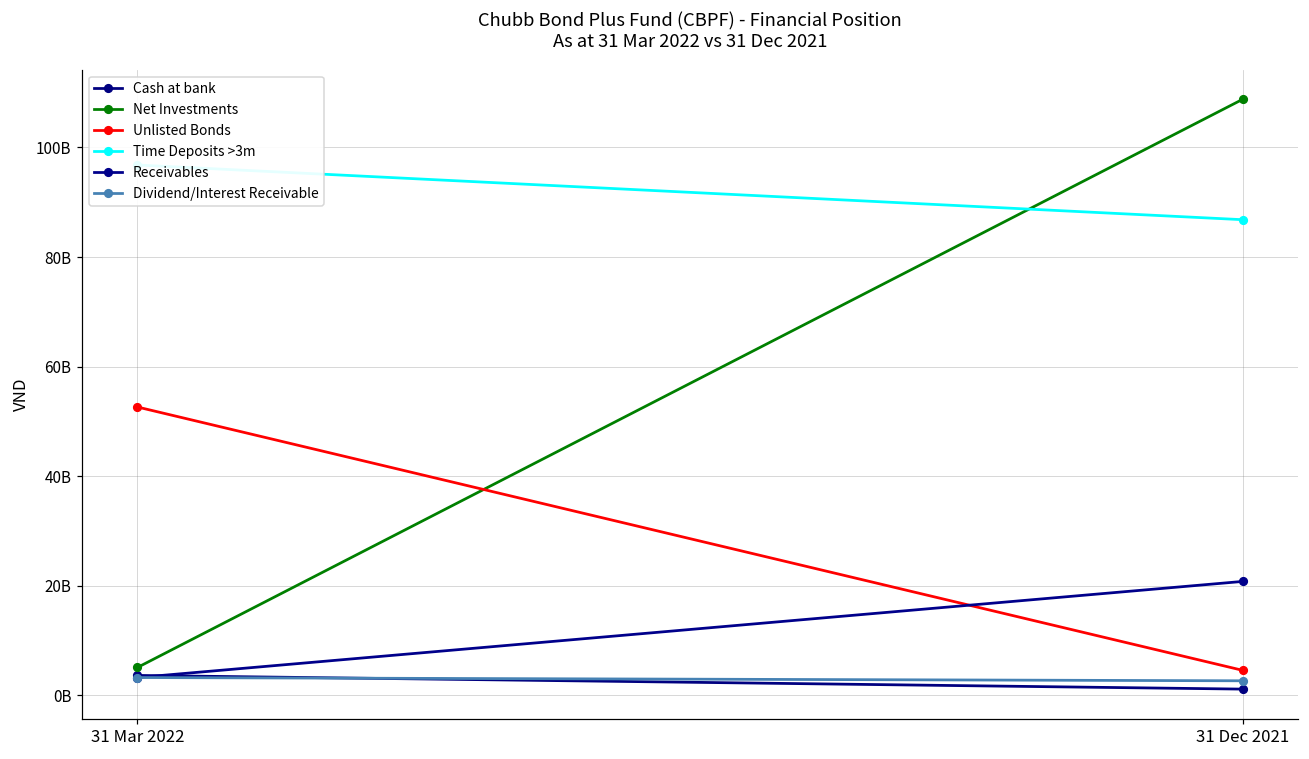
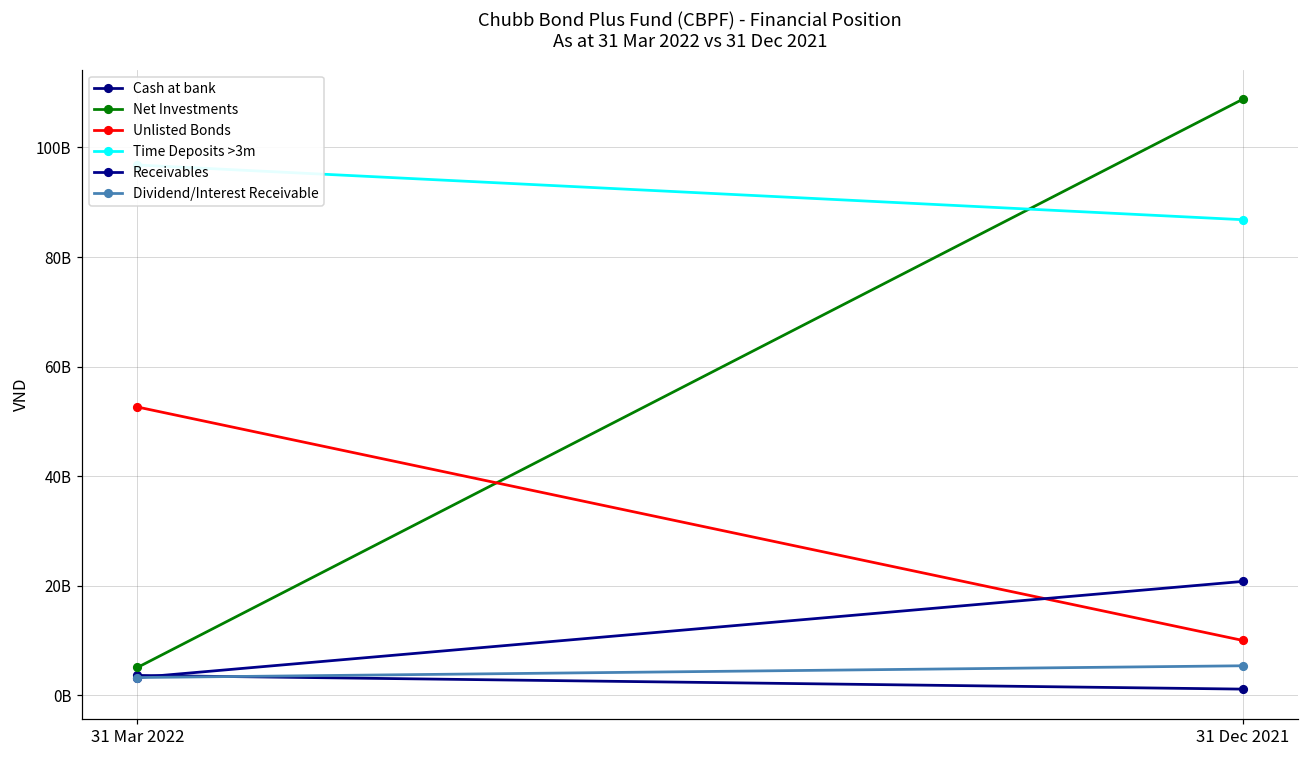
  {
    "Net Investments": {
      "31 Mar 2022": 5000000000,
      "31 Dec 2021": 109000000000
    },
    "Unlisted Bonds": {
      "31 Mar 2022": 53000000000,
-     "31 Dec 2021": 5000000000
+     "31 Dec 2021": 10000000000
    },
    "Time Deposits >3m": {
      "31 Dec 2021": 87000000000
    },
    "Dividend/Interest Receivable": {
-     "31 Dec 2021": 3000000000
+     "31 Dec 2021": 5000000000
    }
  }
